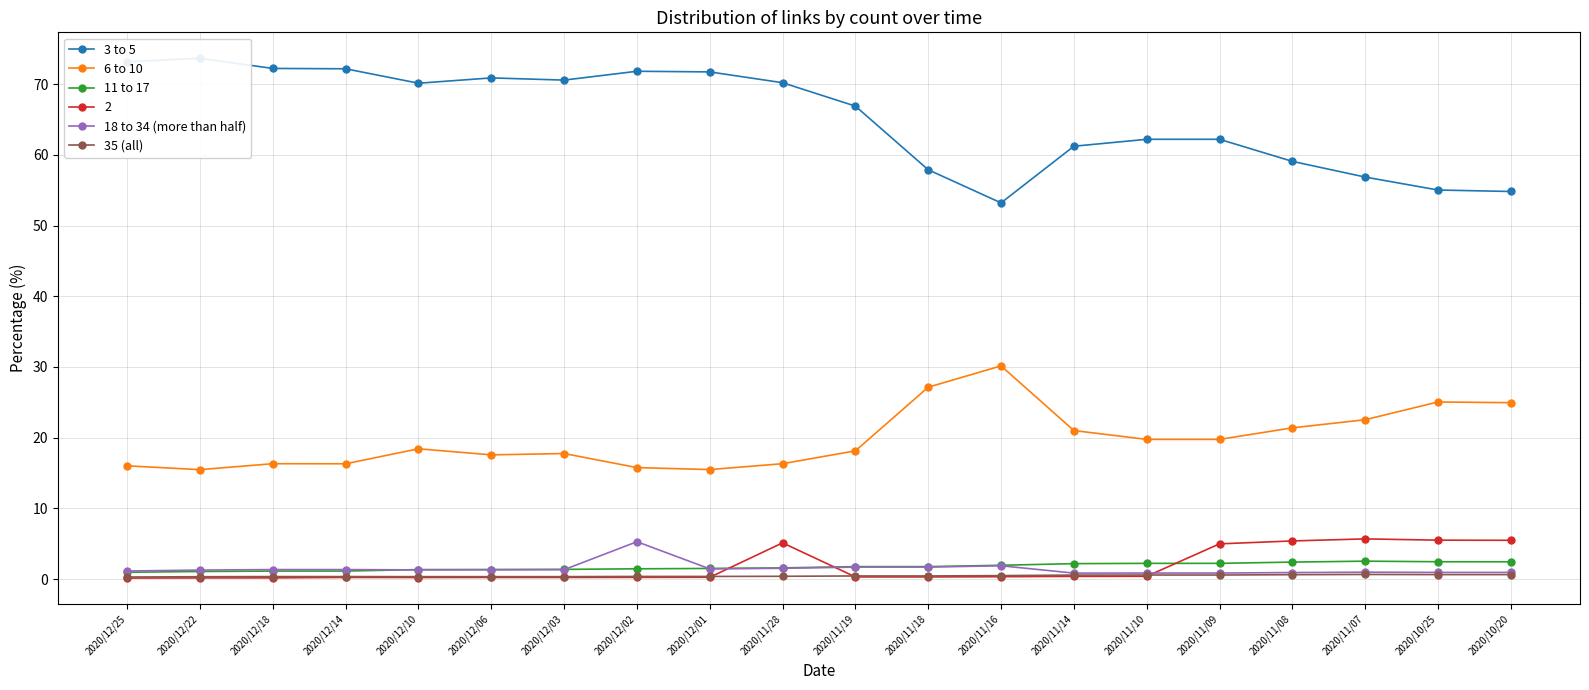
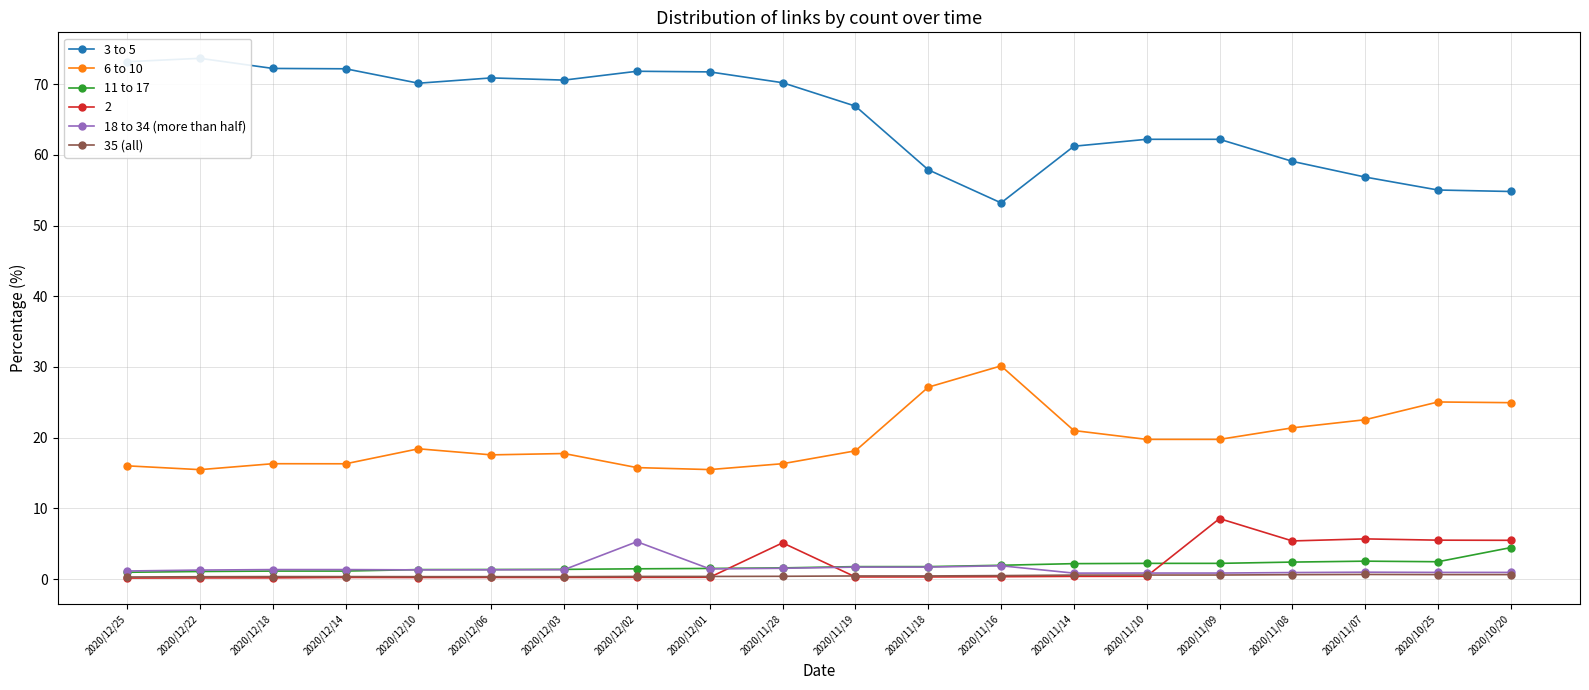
  {
    "3 to 5": {
      "2020/12/18": 72,
      "2020/12/14": 72,
      "2020/12/10": 70,
      "2020/12/06": 71,
      "2020/12/03": 71,
      "2020/12/02": 72,
      "2020/12/01": 72,
      "2020/11/28": 70,
      "2020/11/19": 67,
      "2020/11/18": 58,
      "2020/11/16": 53,
      "2020/11/14": 61,
      "2020/11/10": 62,
      "2020/11/09": 62,
      "2020/11/08": 59,
      "2020/11/07": 57,
      "2020/10/25": 55,
      "2020/10/20": 55
    },
    "6 to 10": {
      "2020/12/25": 16,
      "2020/12/22": 15,
      "2020/12/18": 16,
      "2020/12/14": 16,
      "2020/12/10": 18,
      "2020/12/06": 18,
      "2020/12/03": 18,
      "2020/12/02": 16,
      "2020/12/01": 15,
      "2020/11/28": 16,
      "2020/11/19": 18,
      "2020/11/18": 27,
      "2020/11/16": 30,
      "2020/11/14": 21,
      "2020/11/10": 20,
      "2020/11/09": 20,
      "2020/11/08": 21,
      "2020/11/07": 23,
      "2020/10/25": 25,
      "2020/10/20": 25
    },
    "11 to 17": {
      "2020/12/02": 1,
      "2020/11/14": 2,
      "2020/11/10": 2,
      "2020/11/09": 2,
      "2020/11/08": 2,
      "2020/11/07": 3,
      "2020/10/25": 2,
-     "2020/10/20": 2
+     "2020/10/20": 4
    },
    "2": {
      "2020/11/28": 5,
-     "2020/11/09": 5,
+     "2020/11/09": 9,
      "2020/11/08": 5,
      "2020/11/07": 6,
      "2020/10/25": 6,
      "2020/10/20": 5
    },
    "18 to 34 (more than half)": {
      "2020/12/02": 5
    },
    "35 (all)": {
      "2020/11/28": 0
    }
  }
